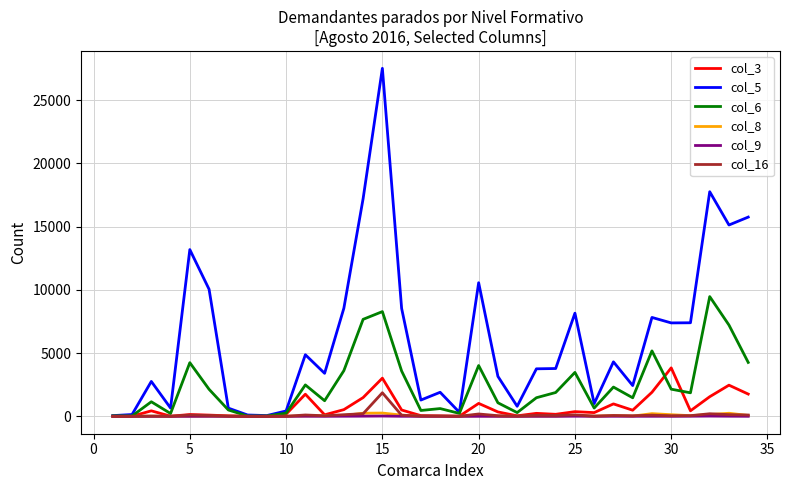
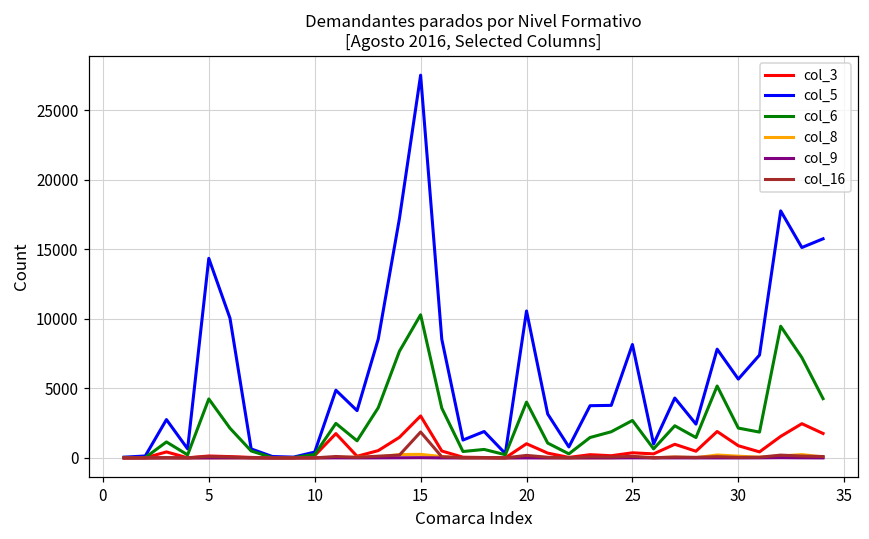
  {
    "col_3": {
      "15": 3000,
      "20": 1000,
      "25": 400,
-     "30": 3800
+     "30": 900
    },
    "col_5": {
-     "5": 13200,
+     "5": 14400,
      "15": 27500,
      "20": 10600,
      "25": 8200,
-     "30": 7400
+     "30": 5700
    },
    "col_6": {
      "5": 4200,
-     "15": 8300,
+     "15": 10300,
      "20": 4000,
-     "25": 3500,
+     "25": 2700,
      "30": 2100
    },
    "col_8": {
      "15": 300
    },
    "col_9": {
      "15": 0
    },
    "col_16": {
      "15": 1900
    }
  }
